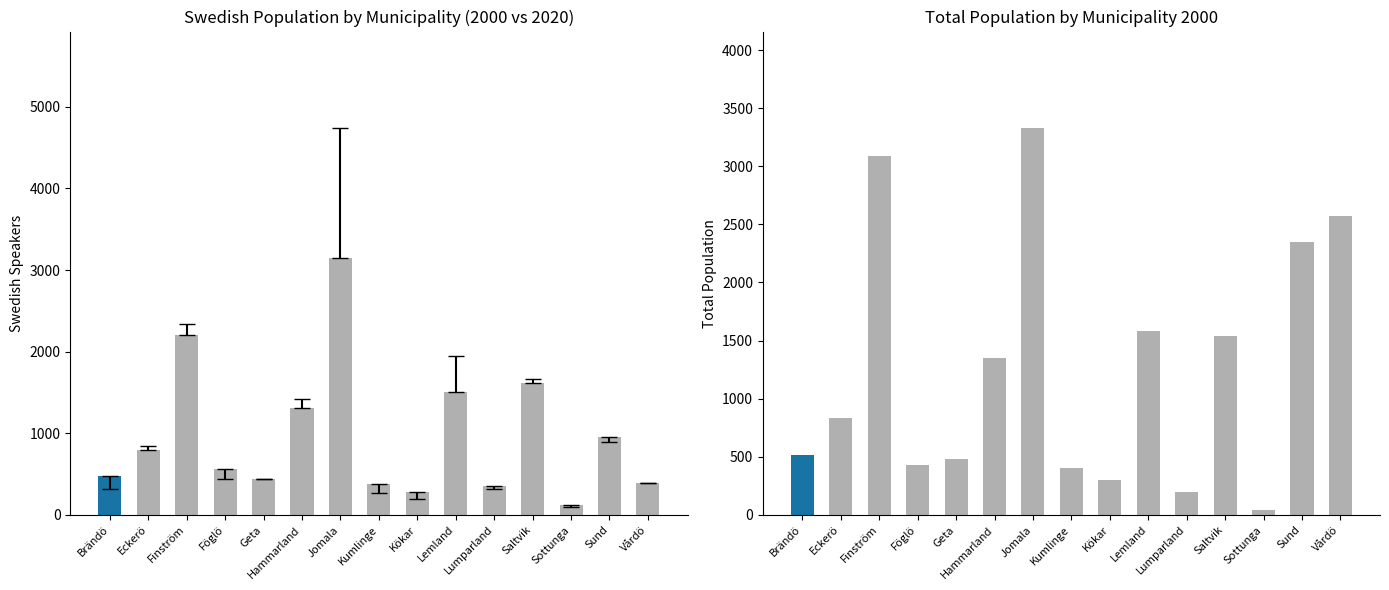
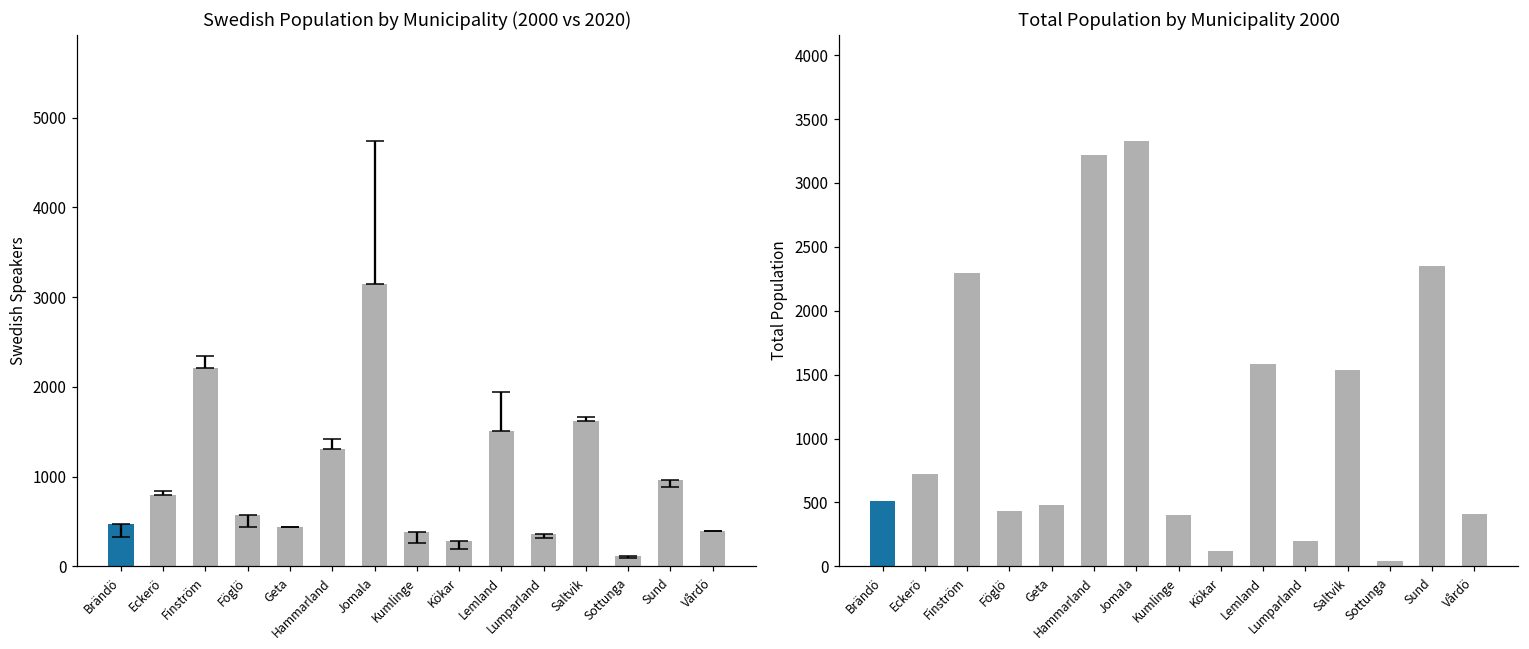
  {
    "Total Population by Municipality 2000": {
      "Brändö": 510,
-     "Eckerö": 830,
-     "Finström": 3090,
+     "Eckerö": 720,
+     "Finström": 2300,
      "Föglö": 430,
      "Geta": 480,
-     "Hammarland": 1350,
+     "Hammarland": 3220,
      "Jomala": 3330,
      "Kumlinge": 410,
-     "Kökar": 300,
+     "Kökar": 120,
      "Lemland": 1590,
      "Lumparland": 200,
      "Saltvik": 1540,
      "Sottunga": 40,
      "Sund": 2350,
-     "Vårdö": 2570
+     "Vårdö": 410
    }
  }
